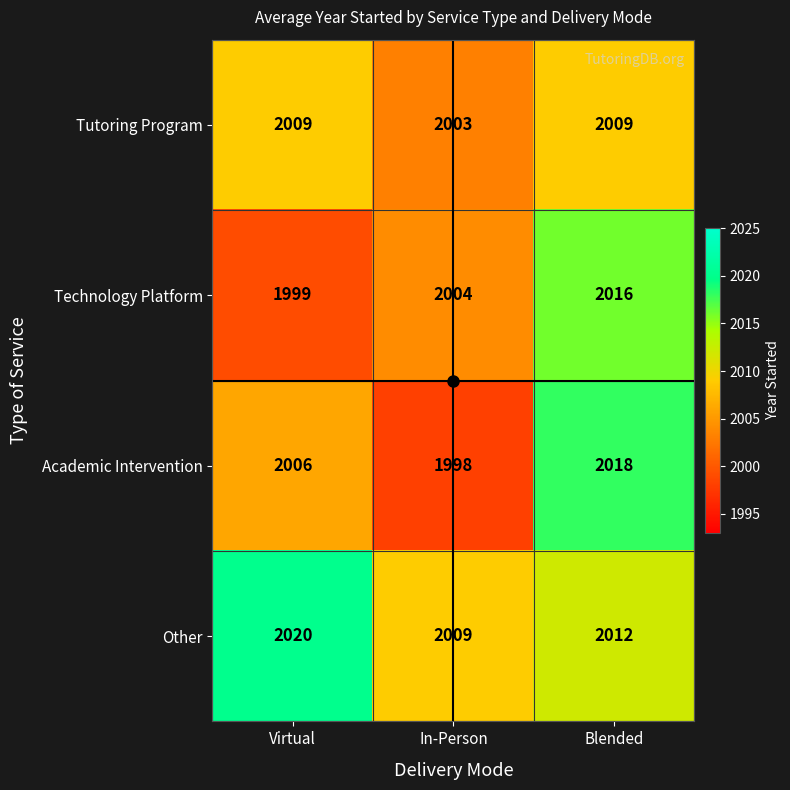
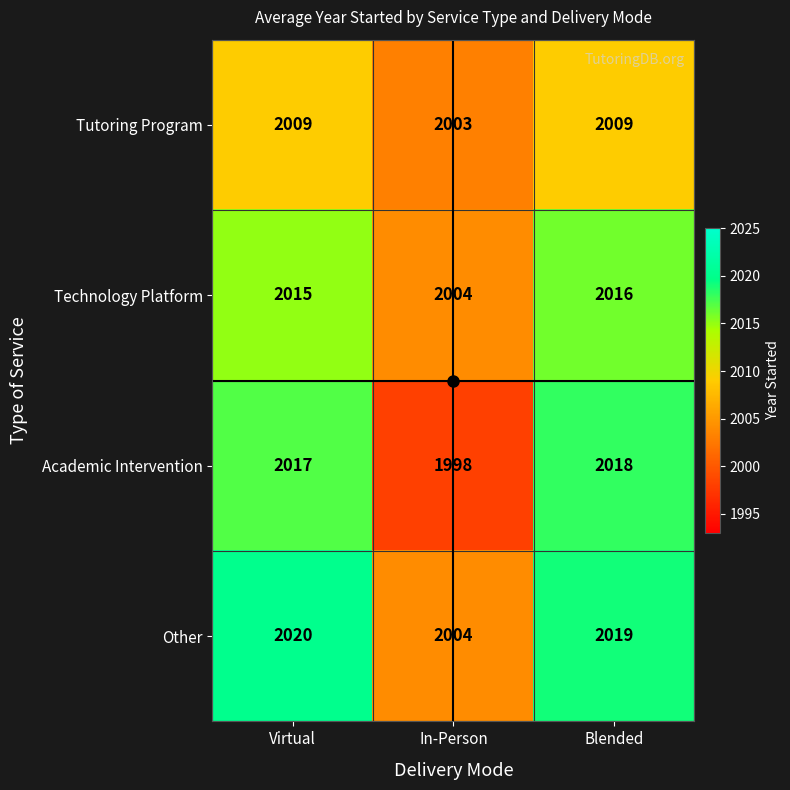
  {
    "Tutoring Program": {
      "Virtual": 2009,
      "In-Person": 2003
    },
    "Technology Platform": {
-     "Virtual": 1999,
+     "Virtual": 2015,
      "In-Person": 2004,
      "Blended": 2016
    },
    "Academic Intervention": {
-     "Virtual": 2006,
+     "Virtual": 2017,
      "In-Person": 1998,
      "Blended": 2018
    },
    "Other": {
      "Virtual": 2020,
-     "In-Person": 2009,
-     "Blended": 2012
+     "In-Person": 2004,
+     "Blended": 2019
    }
  }
